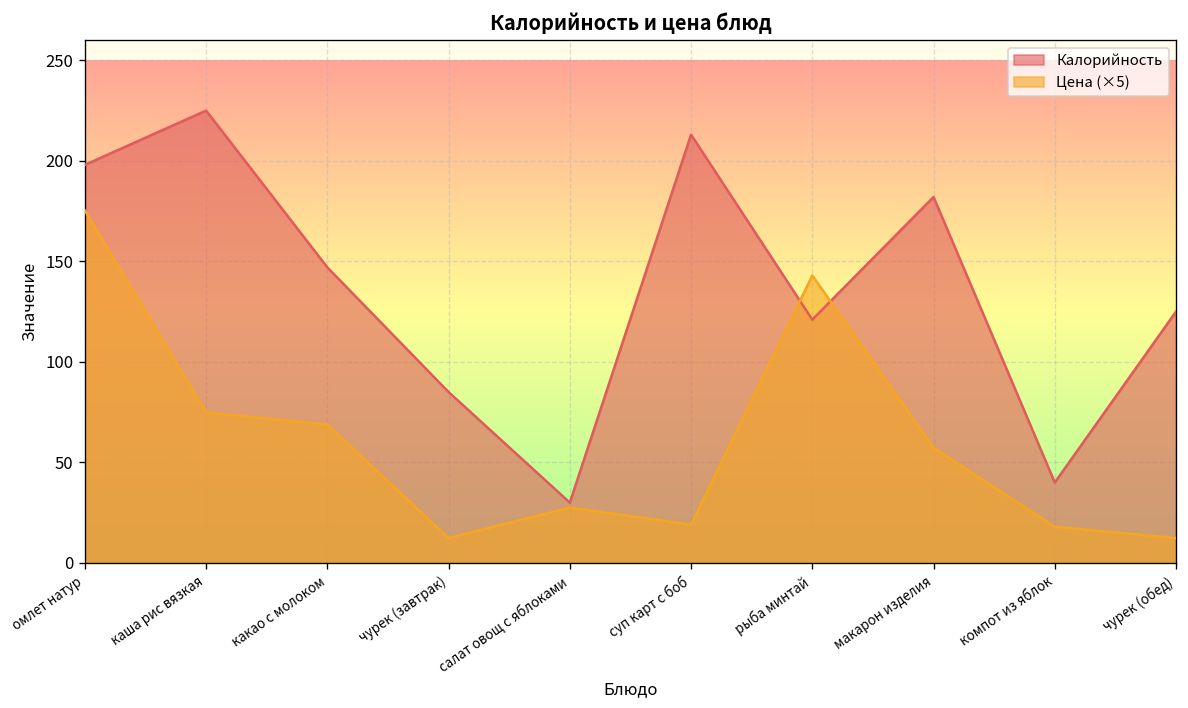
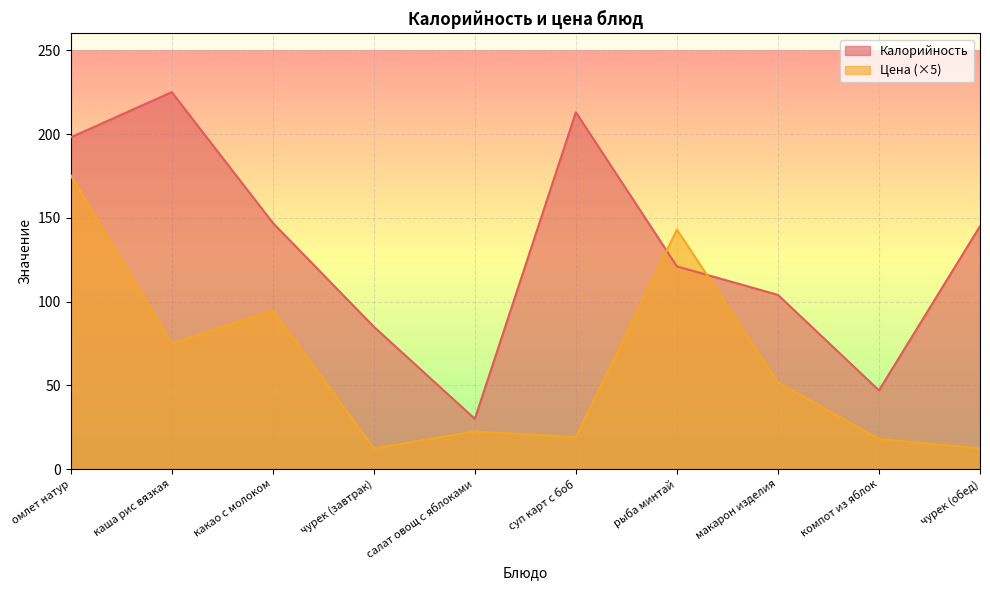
  {
    "Калорийность": {
      "омлет натур": 198,
      "каша рис вязкая": 225,
      "какао с молоком": 147,
      "чурек (завтрак)": 85,
      "салат овощ с яблоками": 30,
      "суп карт с боб": 213,
      "рыба минтай": 121,
-     "макарон изделия": 182,
-     "компот из яблок": 40,
-     "чурек (обед)": 125
+     "макарон изделия": 104,
+     "компот из яблок": 47,
+     "чурек (обед)": 145
    },
    "Цена (×5)": {
      "омлет натур": 175,
      "каша рис вязкая": 75,
-     "какао с молоком": 69,
+     "какао с молоком": 95,
      "чурек (завтрак)": 12,
-     "салат овощ с яблоками": 28,
+     "салат овощ с яблоками": 23,
      "суп карт с боб": 19,
      "рыба минтай": 143,
-     "макарон изделия": 57,
+     "макарон изделия": 52,
      "компот из яблок": 18,
      "чурек (обед)": 12
    }
  }
